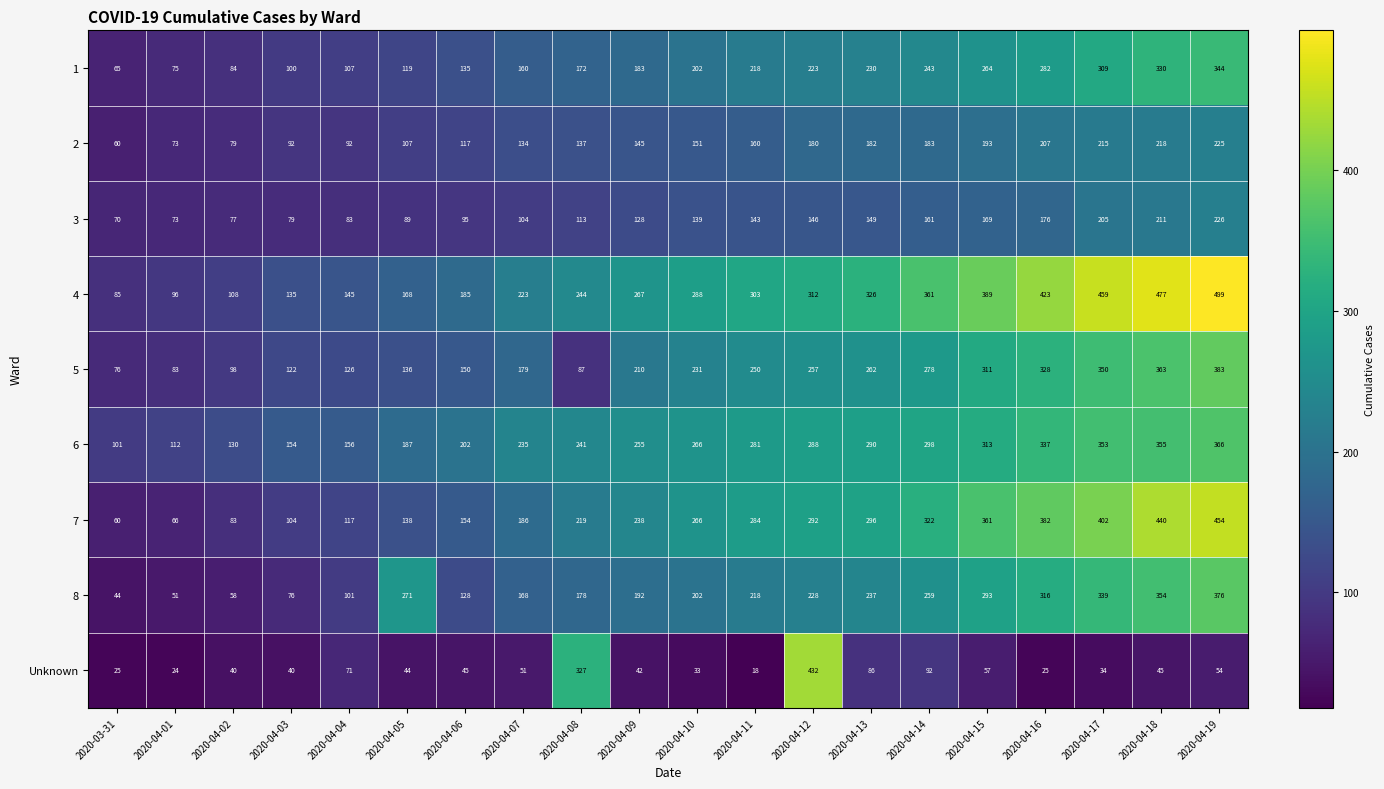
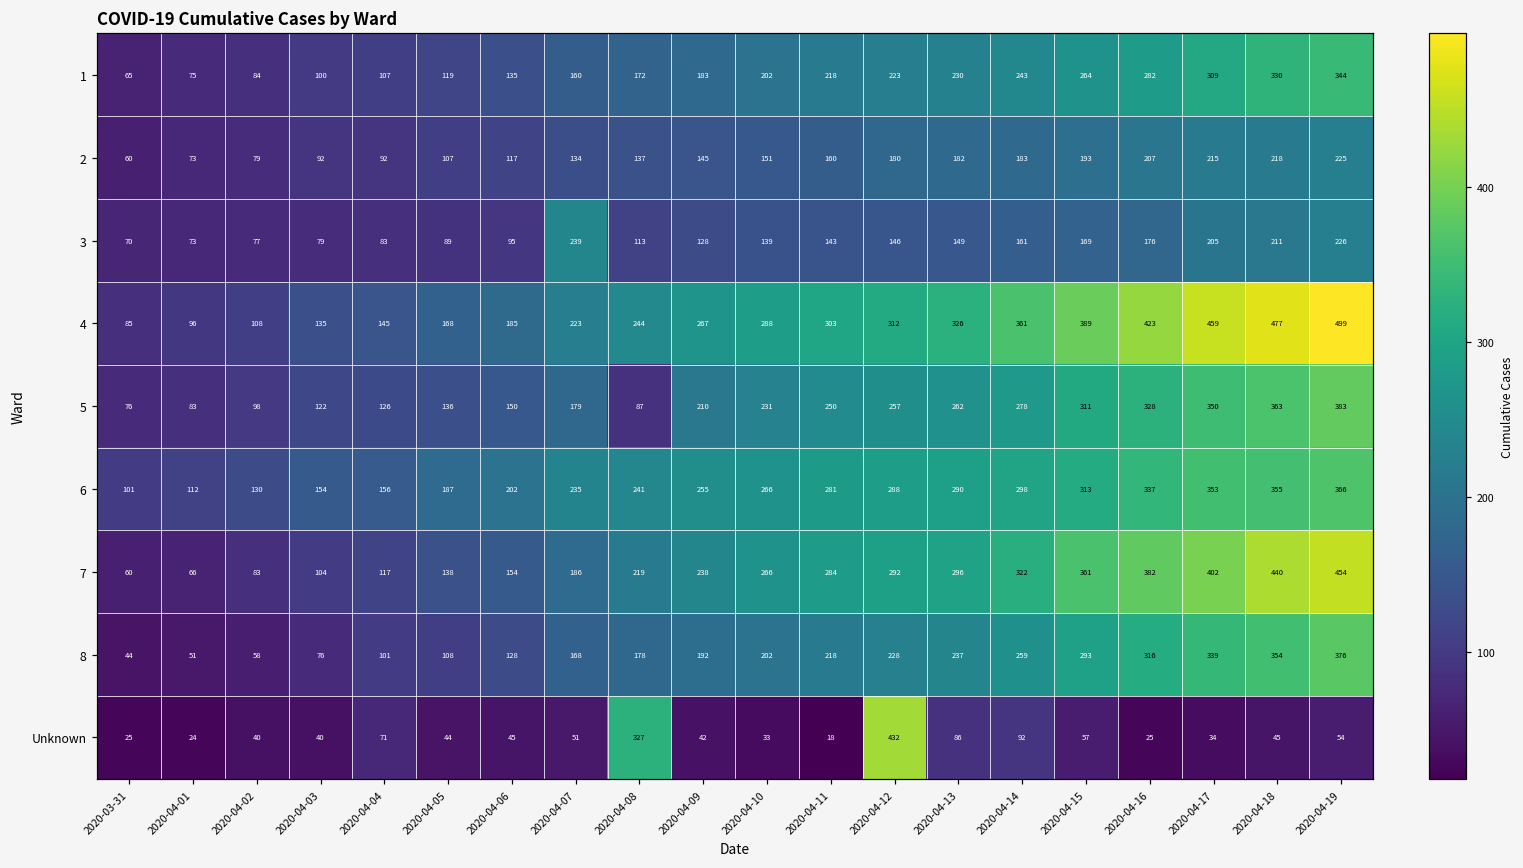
  {
    "1": {
      "2020-03-31": 65,
      "2020-04-01": 75,
      "2020-04-02": 84,
      "2020-04-03": 100,
      "2020-04-04": 107,
      "2020-04-05": 119,
      "2020-04-06": 135,
      "2020-04-07": 160,
      "2020-04-08": 172,
      "2020-04-09": 183,
      "2020-04-10": 202,
      "2020-04-11": 218,
      "2020-04-12": 223,
      "2020-04-13": 230,
      "2020-04-14": 243,
      "2020-04-15": 264,
      "2020-04-16": 282,
      "2020-04-17": 309,
      "2020-04-18": 330,
      "2020-04-19": 344
    },
    "2": {
      "2020-03-31": 60,
      "2020-04-01": 73,
      "2020-04-02": 79,
      "2020-04-03": 92,
      "2020-04-04": 92,
      "2020-04-05": 107,
      "2020-04-06": 117,
      "2020-04-07": 134,
      "2020-04-08": 137,
      "2020-04-09": 145,
      "2020-04-10": 151,
      "2020-04-11": 160,
      "2020-04-12": 180,
      "2020-04-13": 182,
      "2020-04-14": 183,
      "2020-04-15": 193,
      "2020-04-16": 207,
      "2020-04-17": 215,
      "2020-04-18": 218,
      "2020-04-19": 225
    },
    "3": {
      "2020-03-31": 70,
      "2020-04-01": 73,
      "2020-04-02": 77,
      "2020-04-03": 79,
      "2020-04-04": 83,
      "2020-04-05": 89,
      "2020-04-06": 95,
-     "2020-04-07": 104,
+     "2020-04-07": 239,
      "2020-04-08": 113,
      "2020-04-09": 128,
      "2020-04-10": 139,
      "2020-04-11": 143,
      "2020-04-12": 146,
      "2020-04-13": 149,
      "2020-04-14": 161,
      "2020-04-15": 169,
      "2020-04-16": 176,
      "2020-04-17": 205,
      "2020-04-18": 211,
      "2020-04-19": 226
    },
    "4": {
      "2020-03-31": 85,
      "2020-04-01": 96,
      "2020-04-02": 108,
      "2020-04-03": 135,
      "2020-04-04": 145,
      "2020-04-05": 168,
      "2020-04-06": 185,
      "2020-04-07": 223,
      "2020-04-08": 244,
      "2020-04-09": 267,
      "2020-04-10": 288,
      "2020-04-11": 303,
      "2020-04-12": 312,
      "2020-04-13": 326,
      "2020-04-14": 361,
      "2020-04-15": 389,
      "2020-04-16": 423,
      "2020-04-17": 459,
      "2020-04-18": 477,
      "2020-04-19": 499
    },
    "5": {
      "2020-03-31": 76,
      "2020-04-01": 83,
      "2020-04-02": 98,
      "2020-04-03": 122,
      "2020-04-04": 126,
      "2020-04-05": 136,
      "2020-04-06": 150,
      "2020-04-07": 179,
      "2020-04-08": 87,
      "2020-04-09": 210,
      "2020-04-10": 231,
      "2020-04-11": 250,
      "2020-04-12": 257,
      "2020-04-13": 262,
      "2020-04-14": 278,
      "2020-04-15": 311,
      "2020-04-16": 328,
      "2020-04-17": 350,
      "2020-04-18": 363,
      "2020-04-19": 383
    },
    "6": {
      "2020-03-31": 101,
      "2020-04-01": 112,
      "2020-04-02": 130,
      "2020-04-03": 154,
      "2020-04-04": 156,
      "2020-04-05": 187,
      "2020-04-06": 202,
      "2020-04-07": 235,
      "2020-04-08": 241,
      "2020-04-09": 255,
      "2020-04-10": 266,
      "2020-04-11": 281,
      "2020-04-12": 288,
      "2020-04-13": 290,
      "2020-04-14": 298,
      "2020-04-15": 313,
      "2020-04-16": 337,
      "2020-04-17": 353,
      "2020-04-18": 355,
      "2020-04-19": 366
    },
    "7": {
      "2020-03-31": 60,
      "2020-04-01": 66,
      "2020-04-02": 83,
      "2020-04-03": 104,
      "2020-04-04": 117,
      "2020-04-05": 138,
      "2020-04-06": 154,
      "2020-04-07": 186,
      "2020-04-08": 219,
      "2020-04-09": 238,
      "2020-04-10": 266,
      "2020-04-11": 284,
      "2020-04-12": 292,
      "2020-04-13": 296,
      "2020-04-14": 322,
      "2020-04-15": 361,
      "2020-04-16": 382,
      "2020-04-17": 402,
      "2020-04-18": 440,
      "2020-04-19": 454
    },
    "8": {
      "2020-03-31": 44,
      "2020-04-01": 51,
      "2020-04-02": 58,
      "2020-04-03": 76,
      "2020-04-04": 101,
-     "2020-04-05": 271,
+     "2020-04-05": 108,
      "2020-04-06": 128,
      "2020-04-07": 168,
      "2020-04-08": 178,
      "2020-04-09": 192,
      "2020-04-10": 202,
      "2020-04-11": 218,
      "2020-04-12": 228,
      "2020-04-13": 237,
      "2020-04-14": 259,
      "2020-04-15": 293,
      "2020-04-16": 316,
      "2020-04-17": 339,
      "2020-04-18": 354,
      "2020-04-19": 376
    },
    "Unknown": {
      "2020-03-31": 25,
      "2020-04-01": 24,
      "2020-04-02": 40,
      "2020-04-03": 40,
      "2020-04-04": 71,
      "2020-04-05": 44,
      "2020-04-06": 45,
      "2020-04-07": 51,
      "2020-04-08": 327,
      "2020-04-09": 42,
      "2020-04-10": 33,
      "2020-04-11": 18,
      "2020-04-12": 432,
      "2020-04-13": 86,
      "2020-04-14": 92,
      "2020-04-15": 57,
      "2020-04-16": 25,
      "2020-04-17": 34,
      "2020-04-18": 45,
      "2020-04-19": 54
    }
  }
